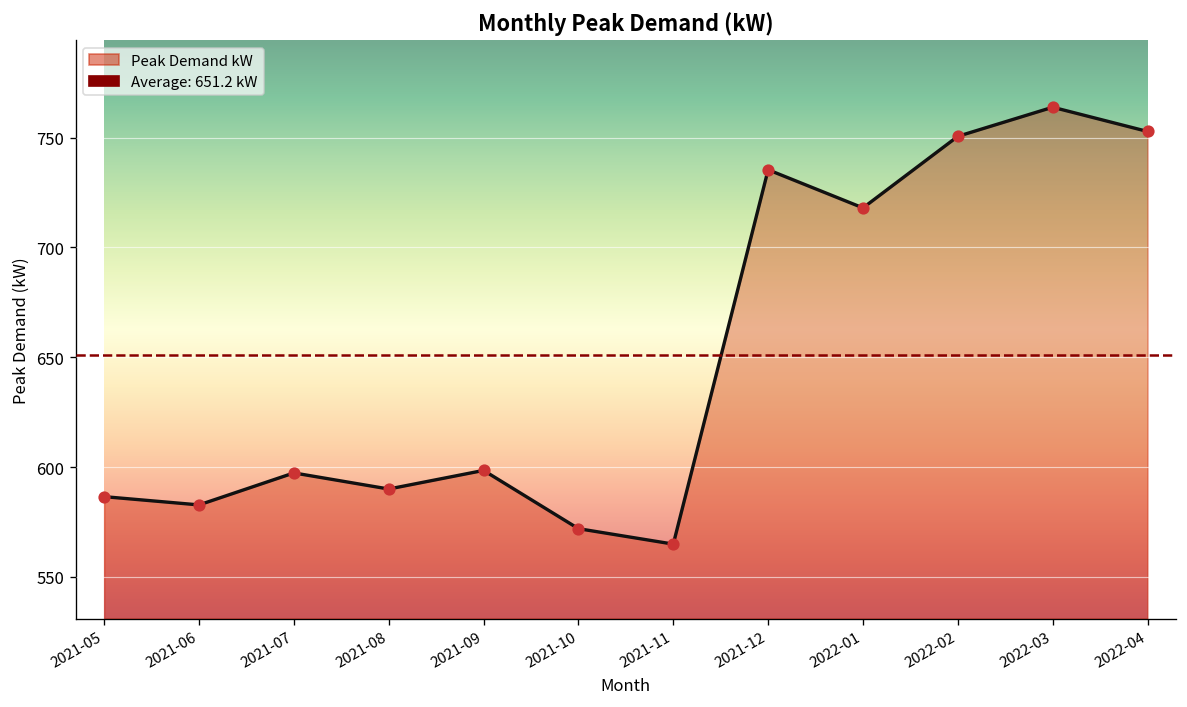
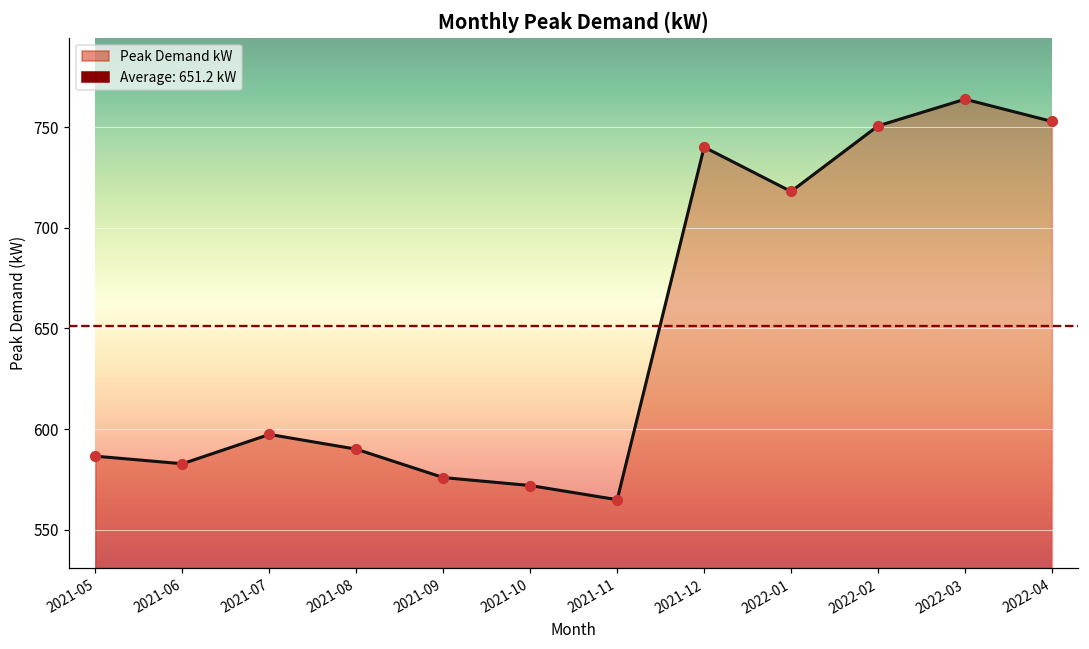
  {
    "2021-05": 587,
    "2021-06": 583,
    "2021-07": 597,
    "2021-08": 590,
-   "2021-09": 598,
+   "2021-09": 576,
    "2021-10": 572,
    "2021-11": 565,
-   "2021-12": 735,
+   "2021-12": 740,
    "2022-01": 718,
    "2022-02": 751,
    "2022-03": 764,
    "2022-04": 753
  }
